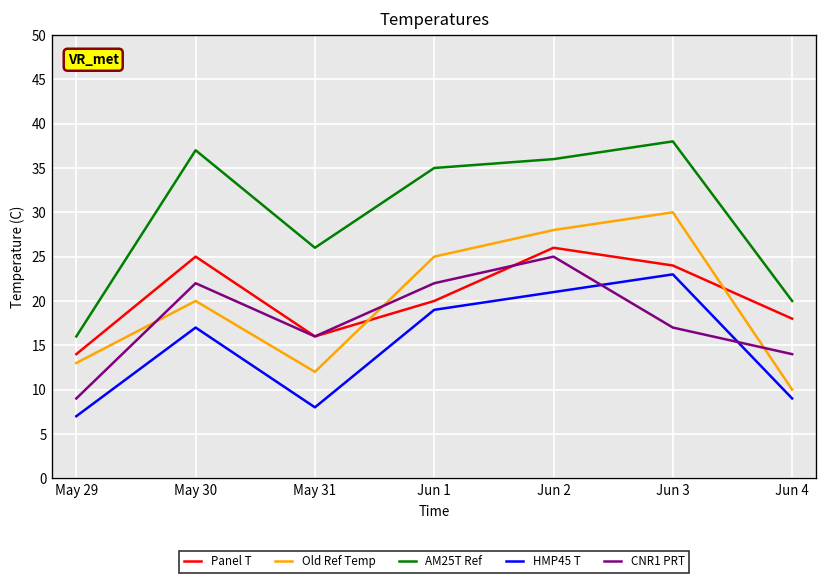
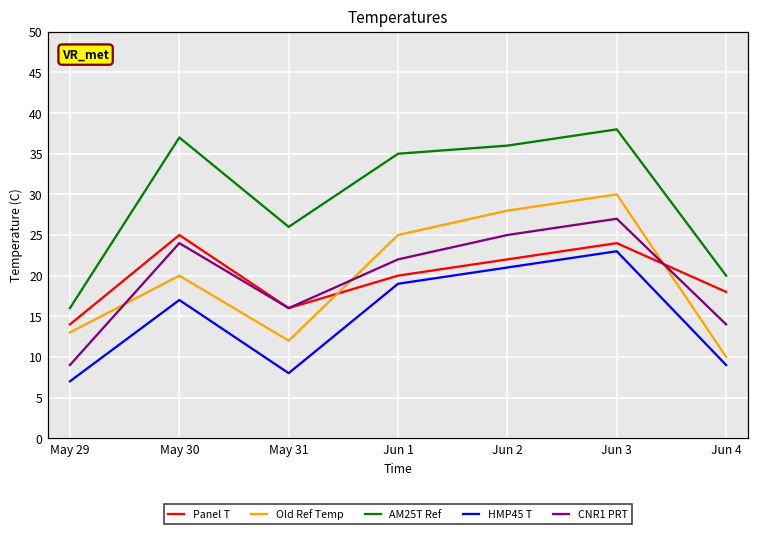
  {
    "Panel T": {
      "May 29": 14,
      "May 30": 25,
      "Jun 1": 20,
-     "Jun 2": 26,
+     "Jun 2": 22,
      "Jun 3": 24,
      "Jun 4": 18
    },
    "Old Ref Temp": {
      "May 29": 13,
      "May 30": 20,
      "May 31": 12,
      "Jun 1": 25,
      "Jun 2": 28,
      "Jun 3": 30,
      "Jun 4": 10
    },
    "AM25T Ref": {
      "May 29": 16,
      "May 30": 37,
      "May 31": 26,
      "Jun 1": 35,
      "Jun 2": 36,
      "Jun 3": 38,
      "Jun 4": 20
    },
    "HMP45 T": {
      "May 29": 7,
      "May 30": 17,
      "May 31": 8,
      "Jun 1": 19,
      "Jun 2": 21,
      "Jun 3": 23,
      "Jun 4": 9
    },
    "CNR1 PRT": {
      "May 29": 9,
-     "May 30": 22,
+     "May 30": 24,
      "Jun 1": 22,
      "Jun 2": 25,
-     "Jun 3": 17,
+     "Jun 3": 27,
      "Jun 4": 14
    }
  }
